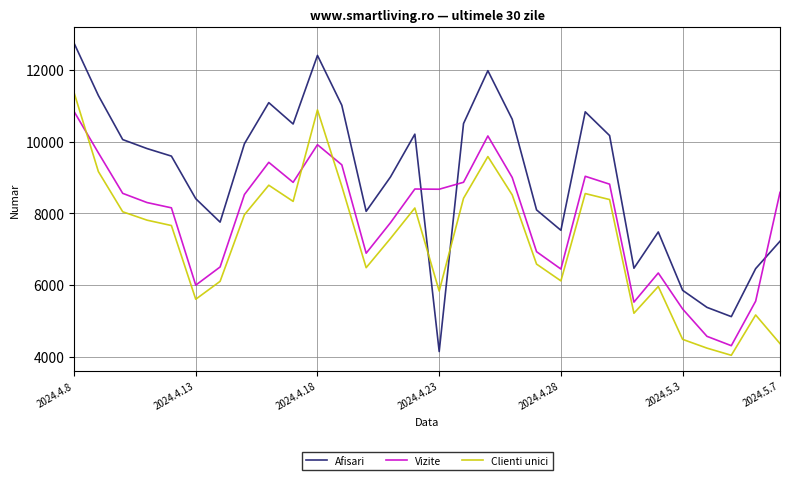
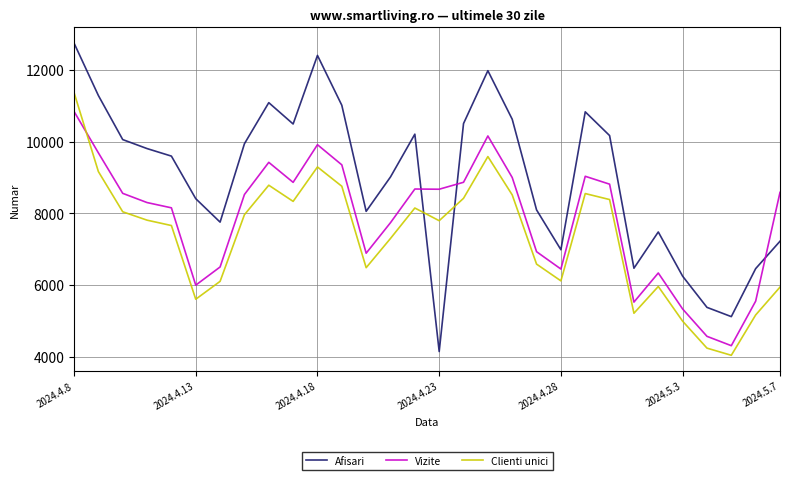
  {
    "Afisari": {
      "2024.4.8": 12800,
      "2024.4.13": 8400,
      "2024.4.18": 12400,
      "2024.4.23": 4100,
-     "2024.4.28": 7500,
-     "2024.5.3": 5900,
+     "2024.4.28": 7000,
+     "2024.5.3": 6200,
      "2024.5.7": 7200
    },
    "Vizite": {
      "2024.4.8": 10800,
      "2024.4.13": 6000,
      "2024.4.18": 9900,
      "2024.4.23": 8700,
      "2024.4.28": 6400,
      "2024.5.3": 5300,
      "2024.5.7": 8600
    },
    "Clienti unici": {
      "2024.4.8": 11400,
      "2024.4.13": 5600,
-     "2024.4.18": 10900,
-     "2024.4.23": 5800,
+     "2024.4.18": 9300,
+     "2024.4.23": 7800,
      "2024.4.28": 6100,
-     "2024.5.3": 4500,
-     "2024.5.7": 4400
+     "2024.5.3": 5000,
+     "2024.5.7": 5900
    }
  }
